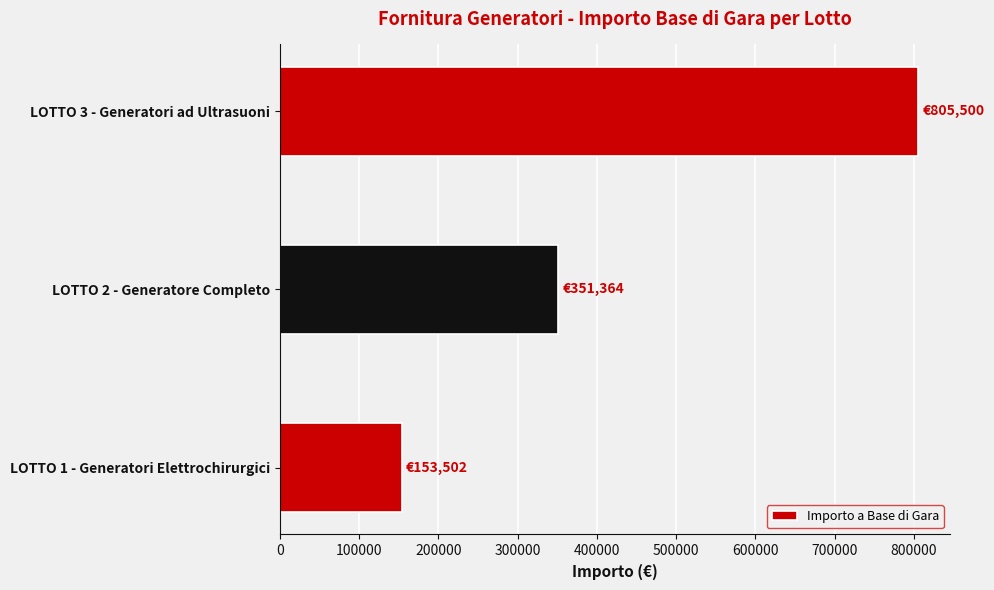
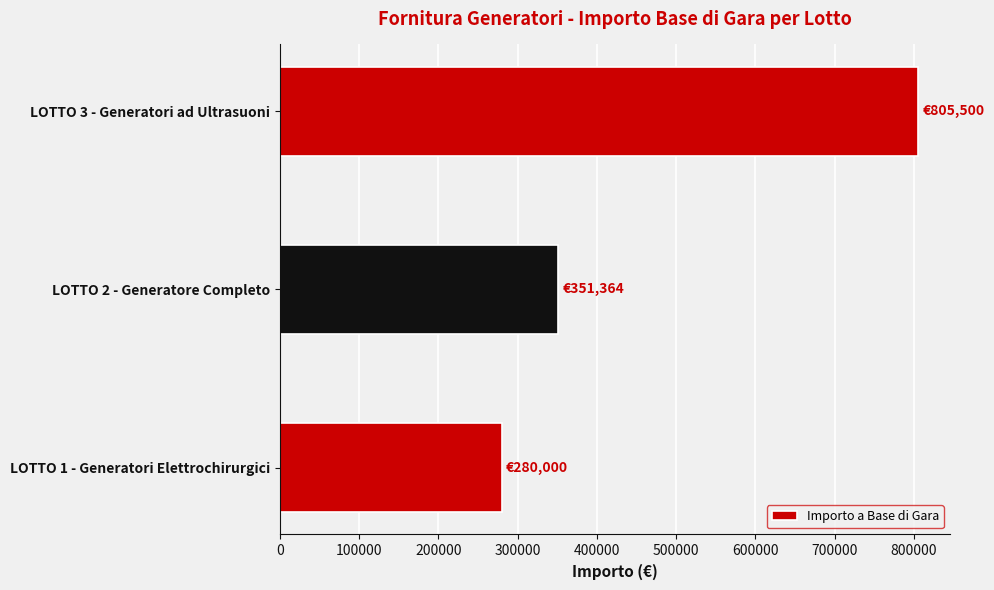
  {
    "LOTTO 3 - Generatori ad Ultrasuoni": "€805,500",
    "LOTTO 2 - Generatore Completo": "€351,364",
-   "LOTTO 1 - Generatori Elettrochirurgici": "€153,502"
+   "LOTTO 1 - Generatori Elettrochirurgici": "€280,000"
  }
